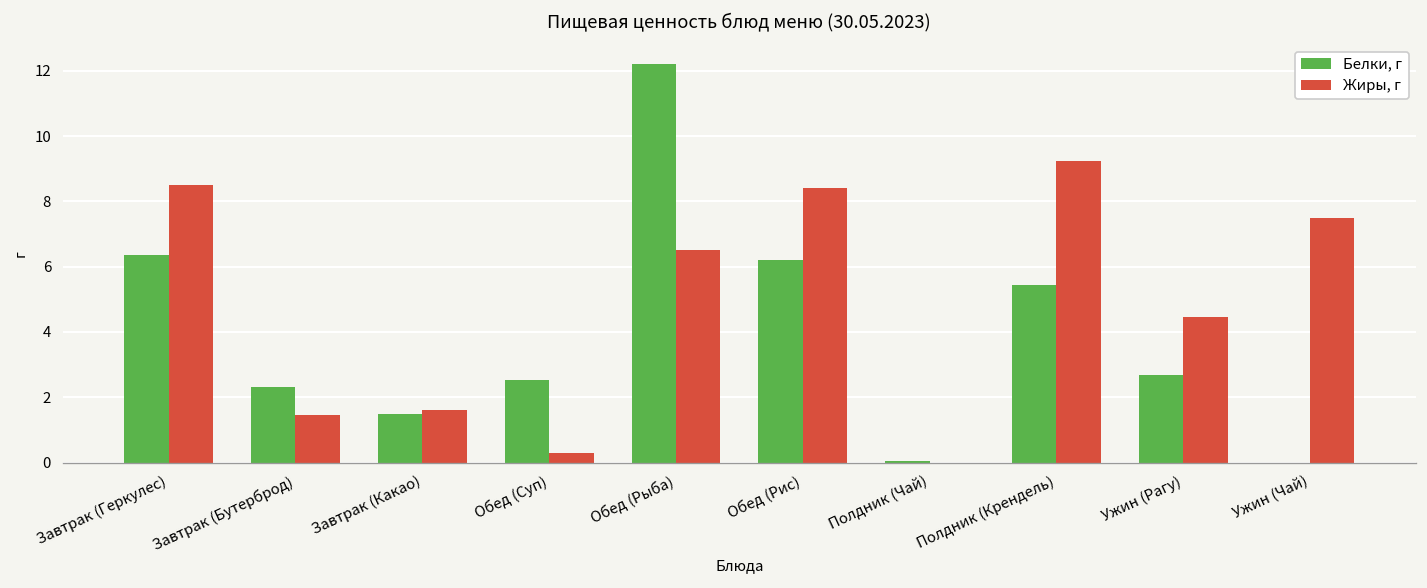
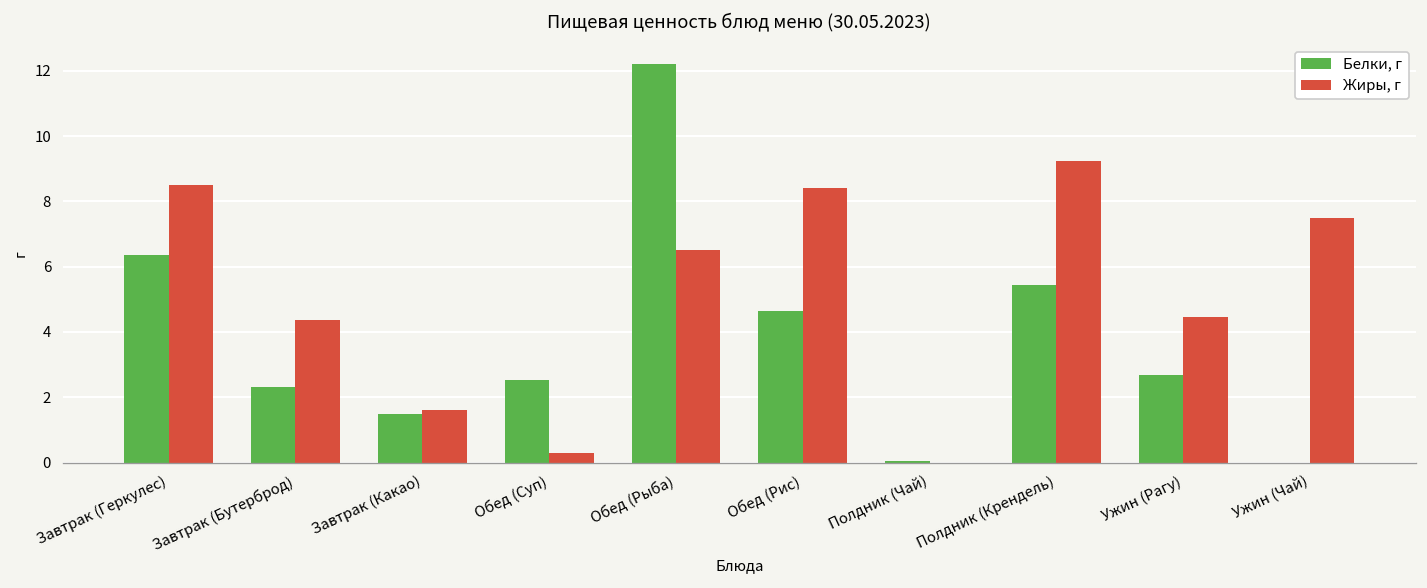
  {
    "Белки, г": {
      "Завтрак (Геркулес)": 6.4,
      "Завтрак (Бутерброд)": 2.3,
      "Завтрак (Какао)": 1.5,
      "Обед (Суп)": 2.5,
      "Обед (Рыба)": 12.2,
-     "Обед (Рис)": 6.2,
+     "Обед (Рис)": 4.6,
      "Полдник (Крендель)": 5.4,
      "Ужин (Рагу)": 2.7,
      "Ужин (Чай)": 0.0
    },
    "Жиры, г": {
      "Завтрак (Геркулес)": 8.5,
-     "Завтрак (Бутерброд)": 1.5,
+     "Завтрак (Бутерброд)": 4.4,
      "Завтрак (Какао)": 1.6,
      "Обед (Суп)": 0.3,
      "Обед (Рыба)": 6.5,
      "Обед (Рис)": 8.4,
      "Полдник (Чай)": 0.0,
      "Полдник (Крендель)": 9.2,
      "Ужин (Рагу)": 4.5,
      "Ужин (Чай)": 7.5
    }
  }
